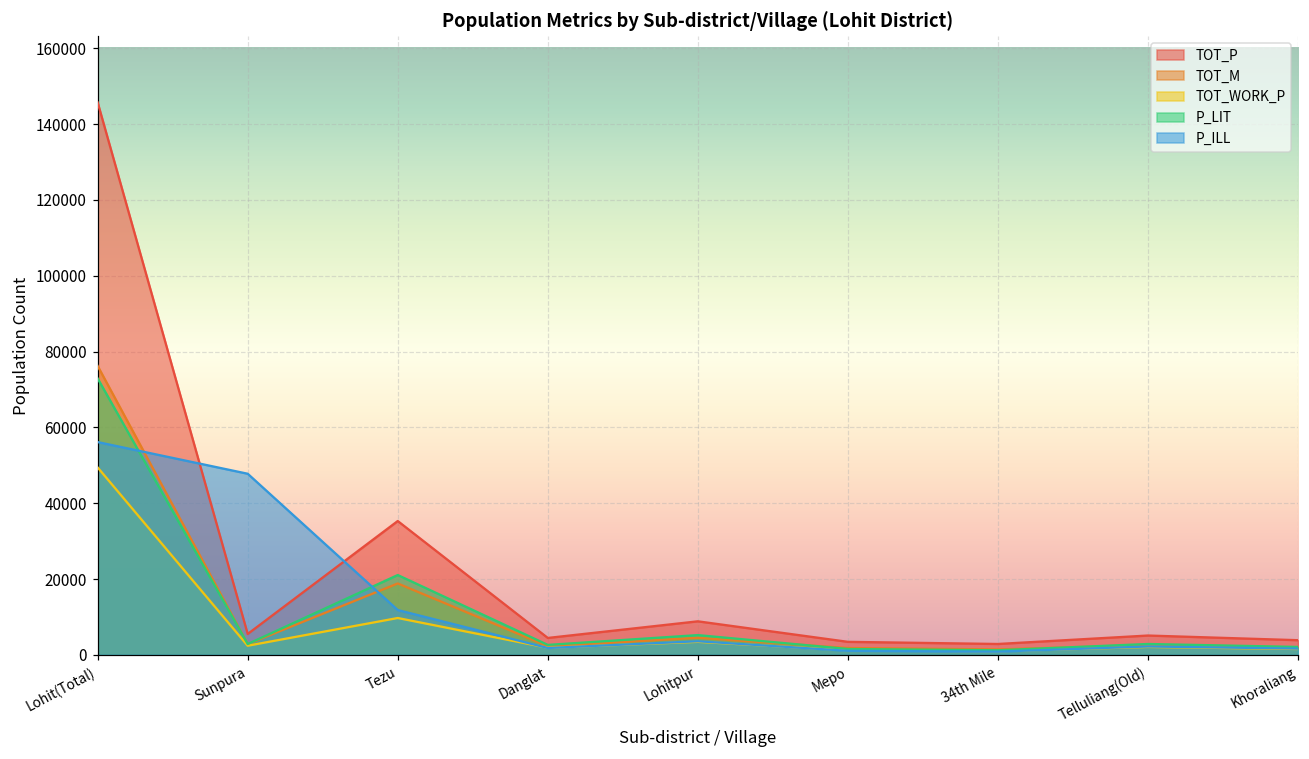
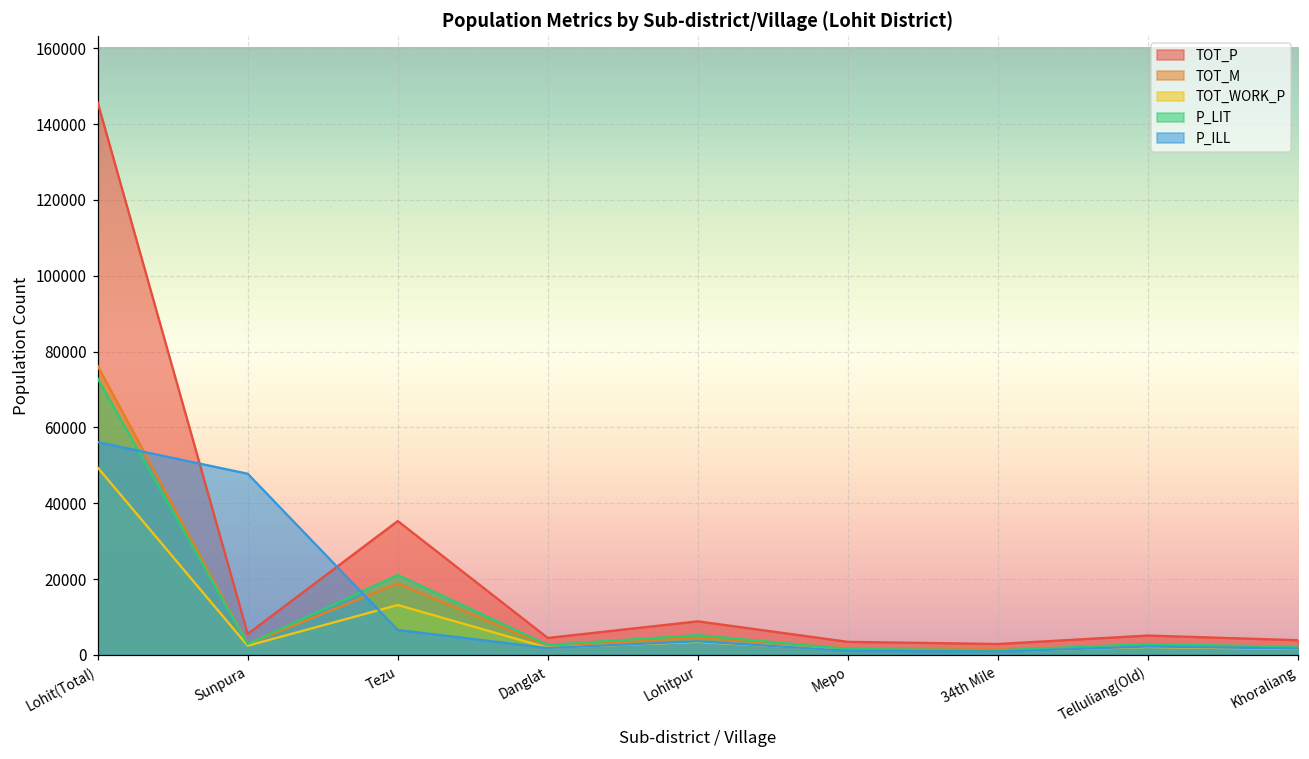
  {
    "TOT_WORK_P": {
      "Lohit(Total)": 49000,
-     "Tezu": 10000
+     "Tezu": 13000
    },
    "P_LIT": {
      "Lohit(Total)": 73000,
      "Tezu": 21000
    },
    "P_ILL": {
      "Lohit(Total)": 56000,
      "Sunpura": 48000,
-     "Tezu": 12000
+     "Tezu": 7000
    }
  }
